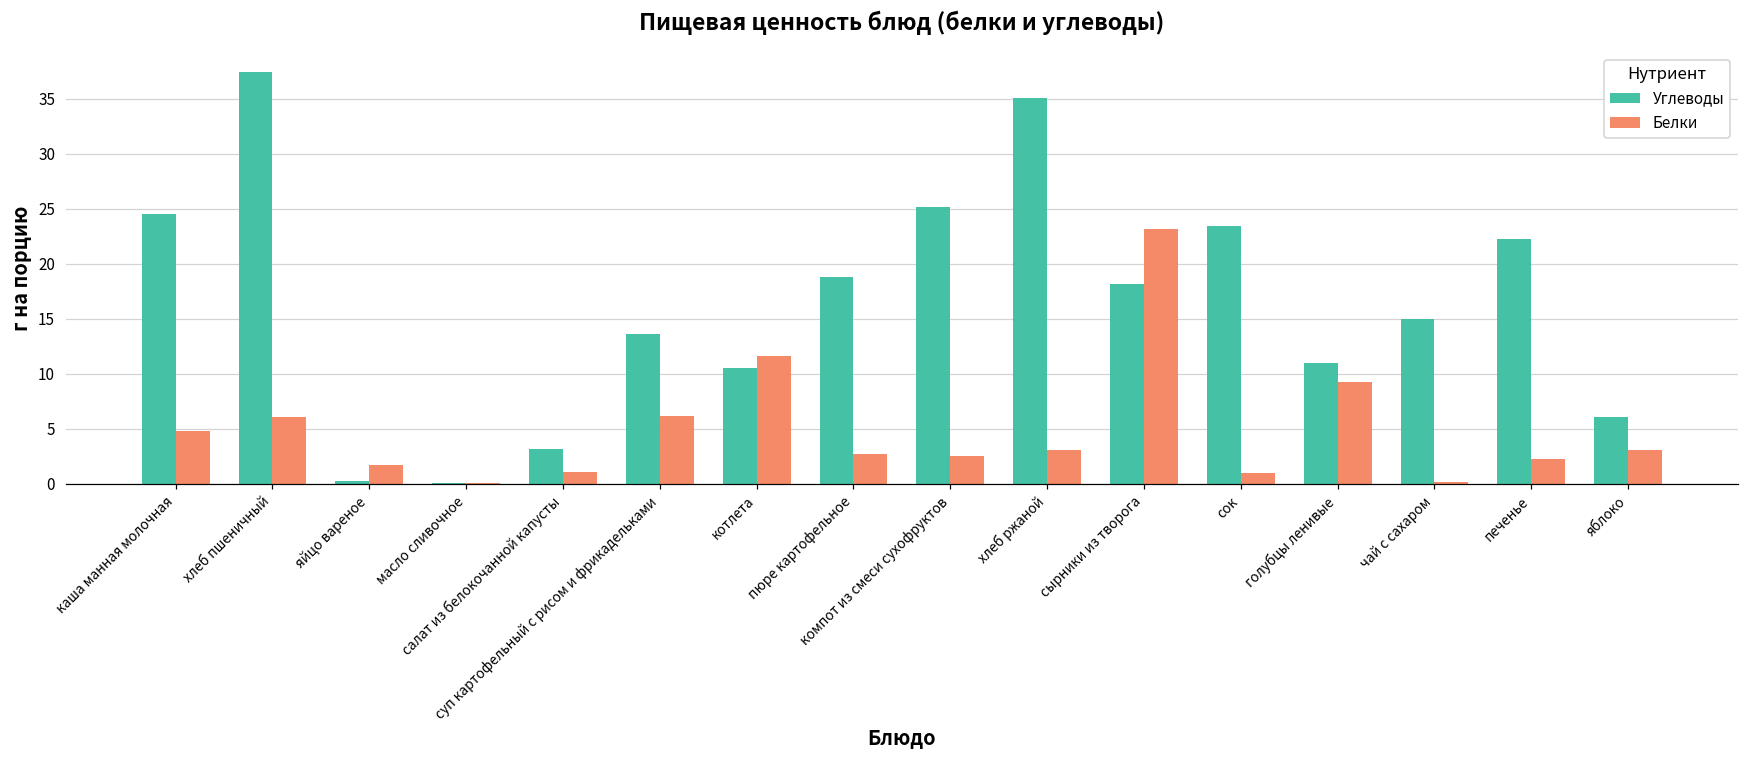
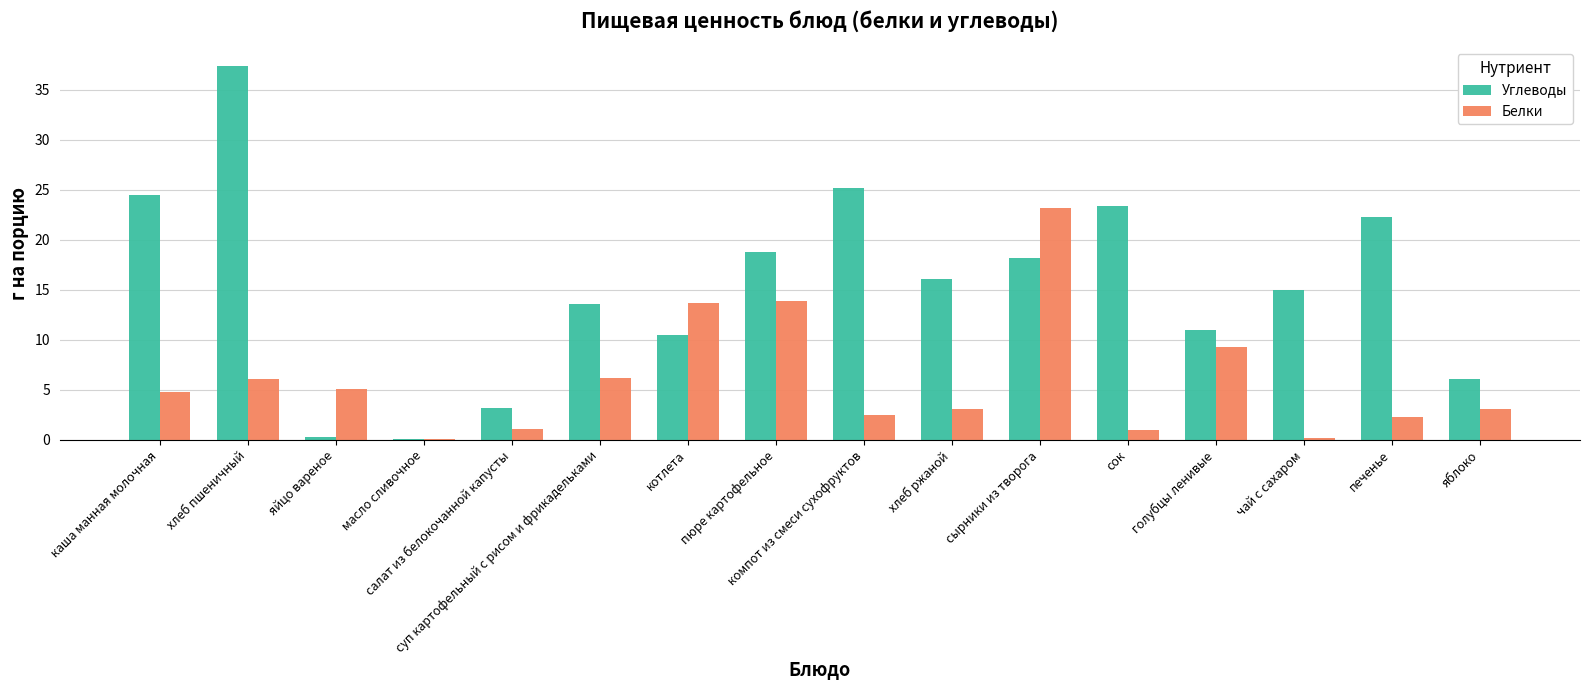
  {
    "Углеводы": {
      "каша манная молочная": 24.5,
      "хлеб пшеничный": 37.4,
      "яйцо вареное": 0.3,
      "салат из белокочанной капусты": 3.2,
      "суп картофельный с рисом и фрикадельками": 13.6,
      "котлета": 10.5,
      "пюре картофельное": 18.8,
      "компот из смеси сухофруктов": 25.2,
-     "хлеб ржаной": 35.1,
+     "хлеб ржаной": 16.1,
      "сырники из творога": 18.2,
      "сок": 23.4,
      "голубцы ленивые": 11.0,
      "чай с сахаром": 15.0,
      "печенье": 22.3,
      "яблоко": 6.1
    },
    "Белки": {
      "каша манная молочная": 4.8,
      "хлеб пшеничный": 6.1,
-     "яйцо вареное": 1.7,
+     "яйцо вареное": 5.1,
      "салат из белокочанной капусты": 1.1,
      "суп картофельный с рисом и фрикадельками": 6.2,
-     "котлета": 11.6,
-     "пюре картофельное": 2.7,
+     "котлета": 13.7,
+     "пюре картофельное": 13.9,
      "компот из смеси сухофруктов": 2.5,
      "хлеб ржаной": 3.1,
      "сырники из творога": 23.2,
      "сок": 1.0,
      "голубцы ленивые": 9.3,
      "печенье": 2.3,
      "яблоко": 3.1
    }
  }
